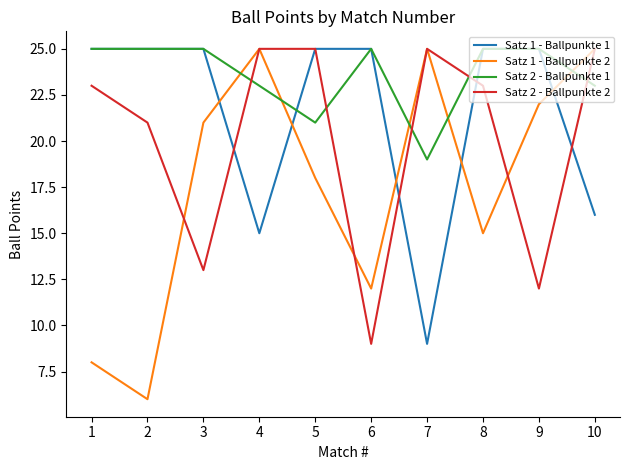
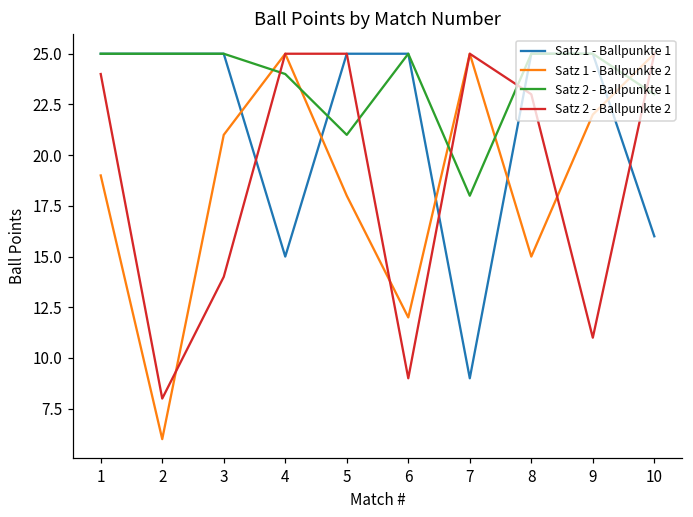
  {
    "Satz 1 - Ballpunkte 1": {
      "4": 15,
      "7": 9,
      "10": 16
    },
    "Satz 1 - Ballpunkte 2": {
-     "1": 8,
+     "1": 19,
      "2": 6,
      "3": 21,
      "5": 18,
      "6": 12,
      "8": 15,
      "9": 22
    },
    "Satz 2 - Ballpunkte 1": {
-     "4": 23,
+     "4": 24,
      "5": 21,
-     "7": 19
+     "7": 18
    },
    "Satz 2 - Ballpunkte 2": {
-     "1": 23,
-     "2": 21,
-     "3": 13,
+     "1": 24,
+     "2": 8,
+     "3": 14,
      "6": 9,
-     "9": 12
+     "9": 11
    }
  }
